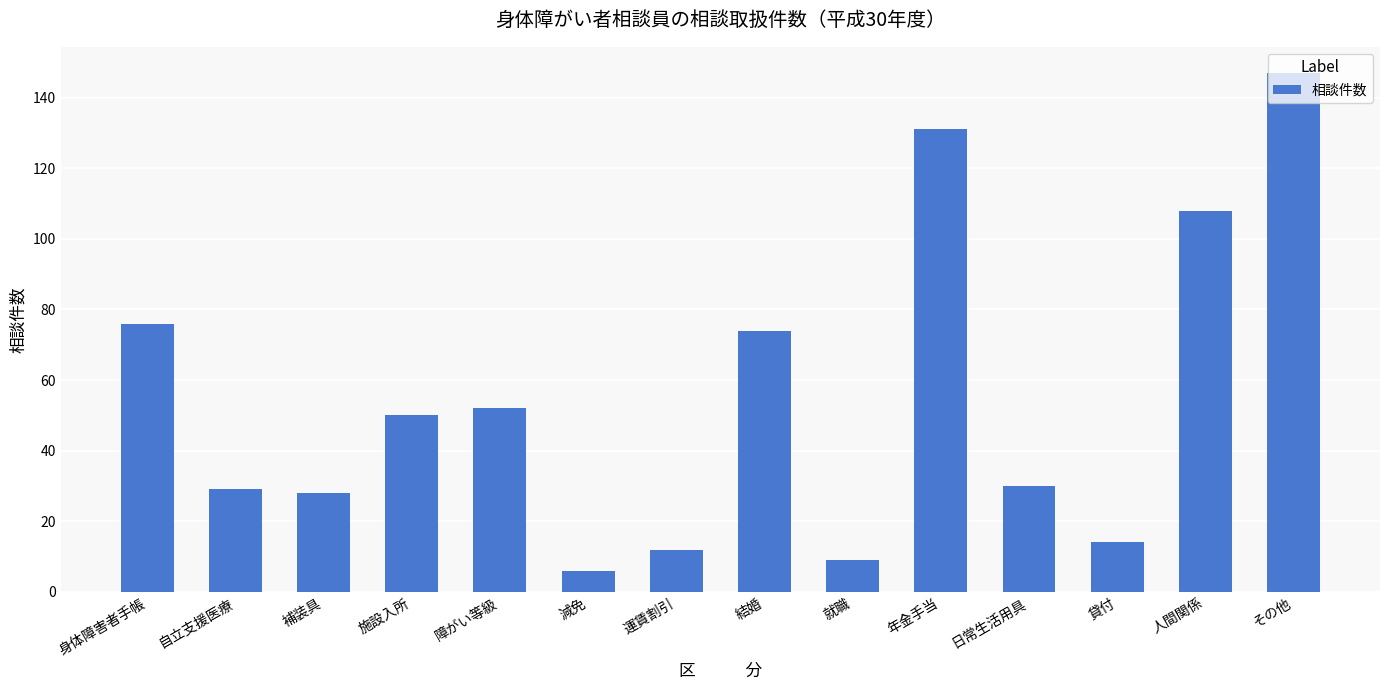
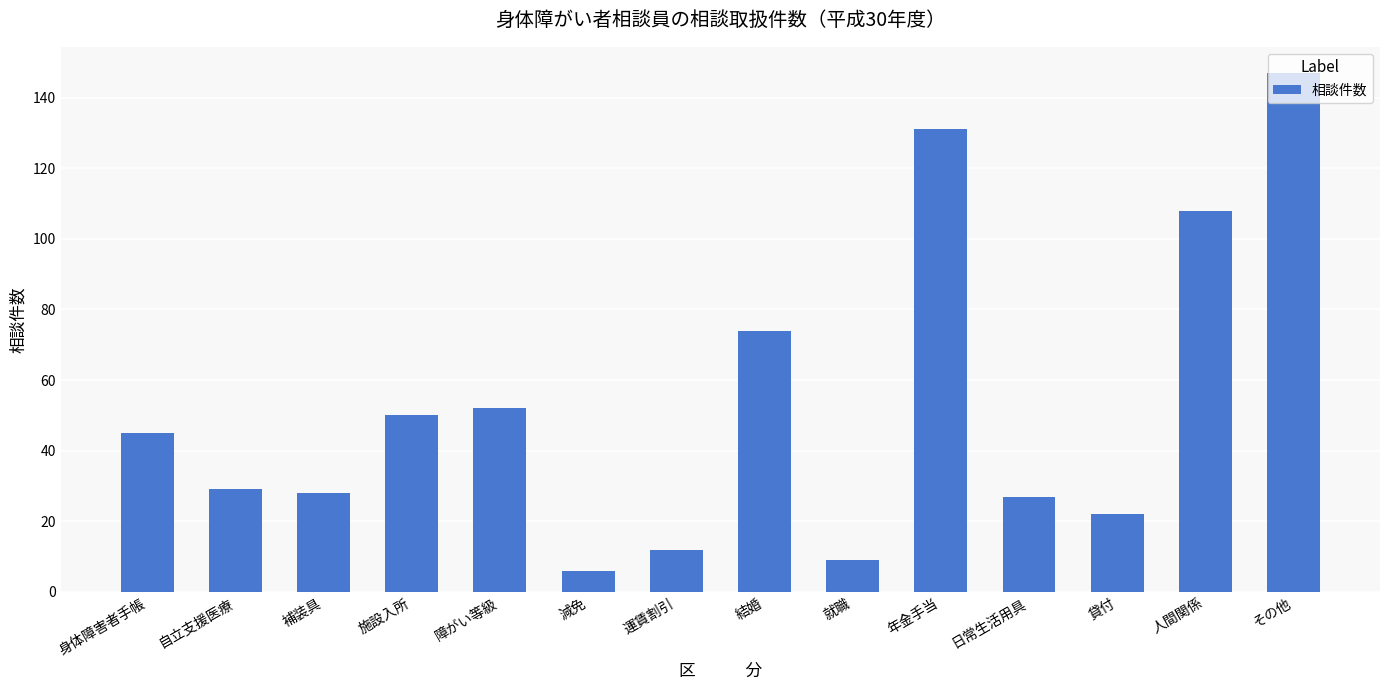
  {
-   "身体障害者手帳": 76,
+   "身体障害者手帳": 45,
    "自立支援医療": 29,
    "補装具": 28,
    "施設入所": 50,
    "障がい等級": 52,
    "減免": 6,
    "運賃割引": 12,
    "結婚": 74,
    "就職": 9,
    "年金手当": 131,
-   "日常生活用具": 30,
-   "貸付": 14,
+   "日常生活用具": 27,
+   "貸付": 22,
    "人間関係": 108
  }
